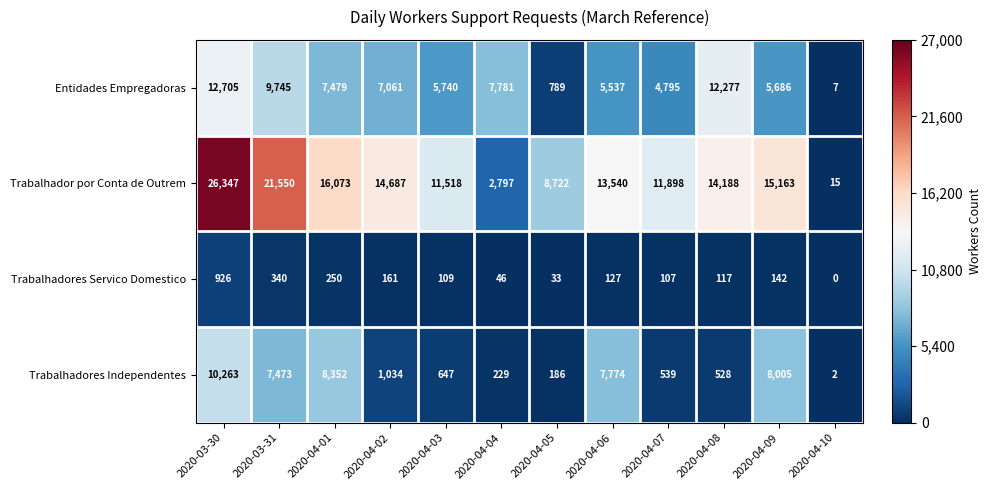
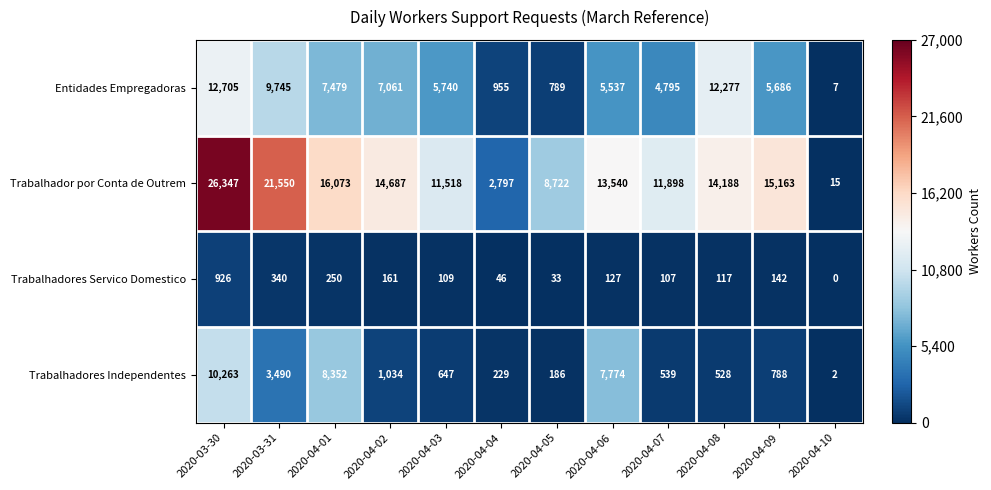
  {
    "Entidades Empregadoras": {
      "2020-03-30": "12,705",
      "2020-03-31": "9,745",
      "2020-04-01": "7,479",
      "2020-04-02": "7,061",
      "2020-04-03": "5,740",
-     "2020-04-04": "7,781",
+     "2020-04-04": "955",
      "2020-04-05": "789",
      "2020-04-06": "5,537",
      "2020-04-07": "4,795",
      "2020-04-08": "12,277",
      "2020-04-09": "5,686",
      "2020-04-10": "7"
    },
    "Trabalhador por Conta de Outrem": {
      "2020-03-30": "26,347",
      "2020-03-31": "21,550",
      "2020-04-01": "16,073",
      "2020-04-02": "14,687",
      "2020-04-03": "11,518",
      "2020-04-04": "2,797",
      "2020-04-05": "8,722",
      "2020-04-06": "13,540",
      "2020-04-07": "11,898",
      "2020-04-08": "14,188",
      "2020-04-09": "15,163",
      "2020-04-10": "15"
    },
    "Trabalhadores Servico Domestico": {
      "2020-03-30": "926",
      "2020-03-31": "340",
      "2020-04-01": "250",
      "2020-04-02": "161",
      "2020-04-03": "109",
      "2020-04-04": "46",
      "2020-04-05": "33",
      "2020-04-06": "127",
      "2020-04-07": "107",
      "2020-04-08": "117",
      "2020-04-09": "142",
      "2020-04-10": "0"
    },
    "Trabalhadores Independentes": {
      "2020-03-30": "10,263",
-     "2020-03-31": "7,473",
+     "2020-03-31": "3,490",
      "2020-04-01": "8,352",
      "2020-04-02": "1,034",
      "2020-04-03": "647",
      "2020-04-04": "229",
      "2020-04-05": "186",
      "2020-04-06": "7,774",
      "2020-04-07": "539",
      "2020-04-08": "528",
-     "2020-04-09": "8,005",
+     "2020-04-09": "788",
      "2020-04-10": "2"
    }
  }
